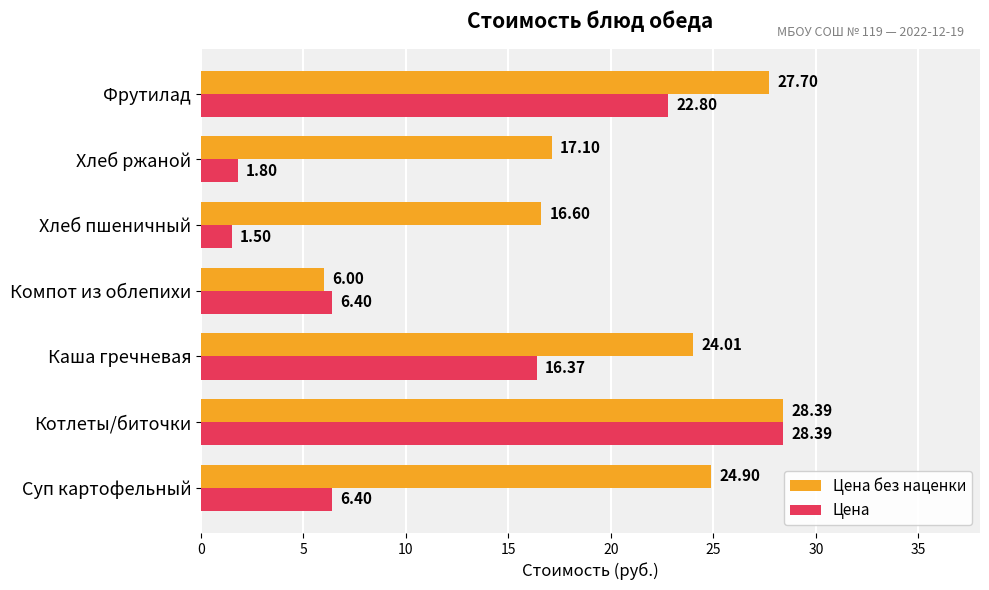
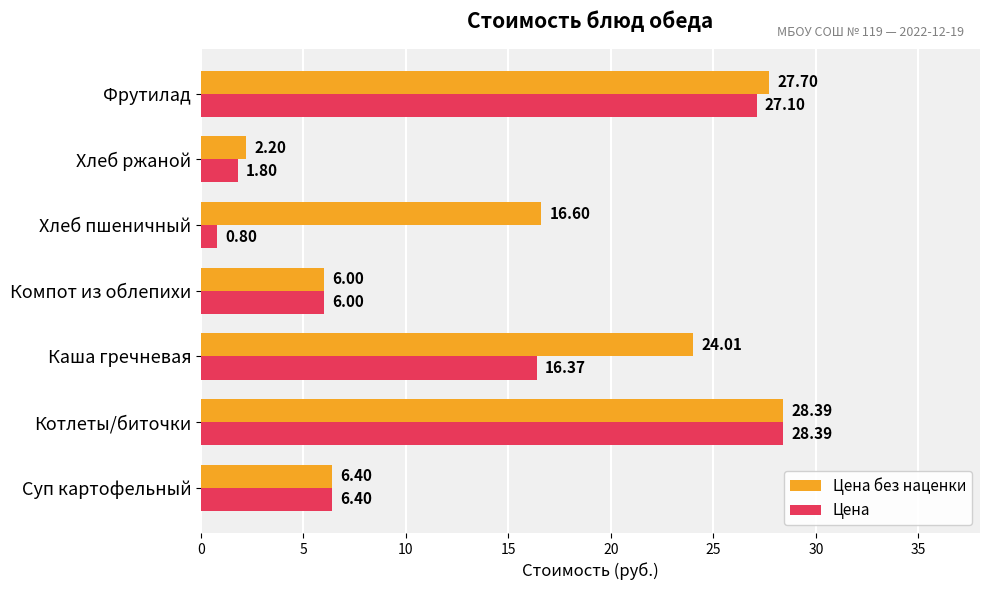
  {
    "Цена без наценки": {
      "Фрутилад": 27.70,
-     "Хлеб ржаной": 17.10,
+     "Хлеб ржаной": 2.20,
      "Хлеб пшеничный": 16.60,
      "Компот из облепихи": 6.00,
      "Каша гречневая": 24.01,
      "Котлеты/биточки": 28.39,
-     "Суп картофельный": 24.90
+     "Суп картофельный": 6.40
    },
    "Цена": {
-     "Фрутилад": 22.80,
+     "Фрутилад": 27.10,
      "Хлеб ржаной": 1.80,
-     "Хлеб пшеничный": 1.50,
-     "Компот из облепихи": 6.40,
+     "Хлеб пшеничный": 0.80,
+     "Компот из облепихи": 6.00,
      "Каша гречневая": 16.37,
      "Котлеты/биточки": 28.39,
      "Суп картофельный": 6.40
    }
  }
